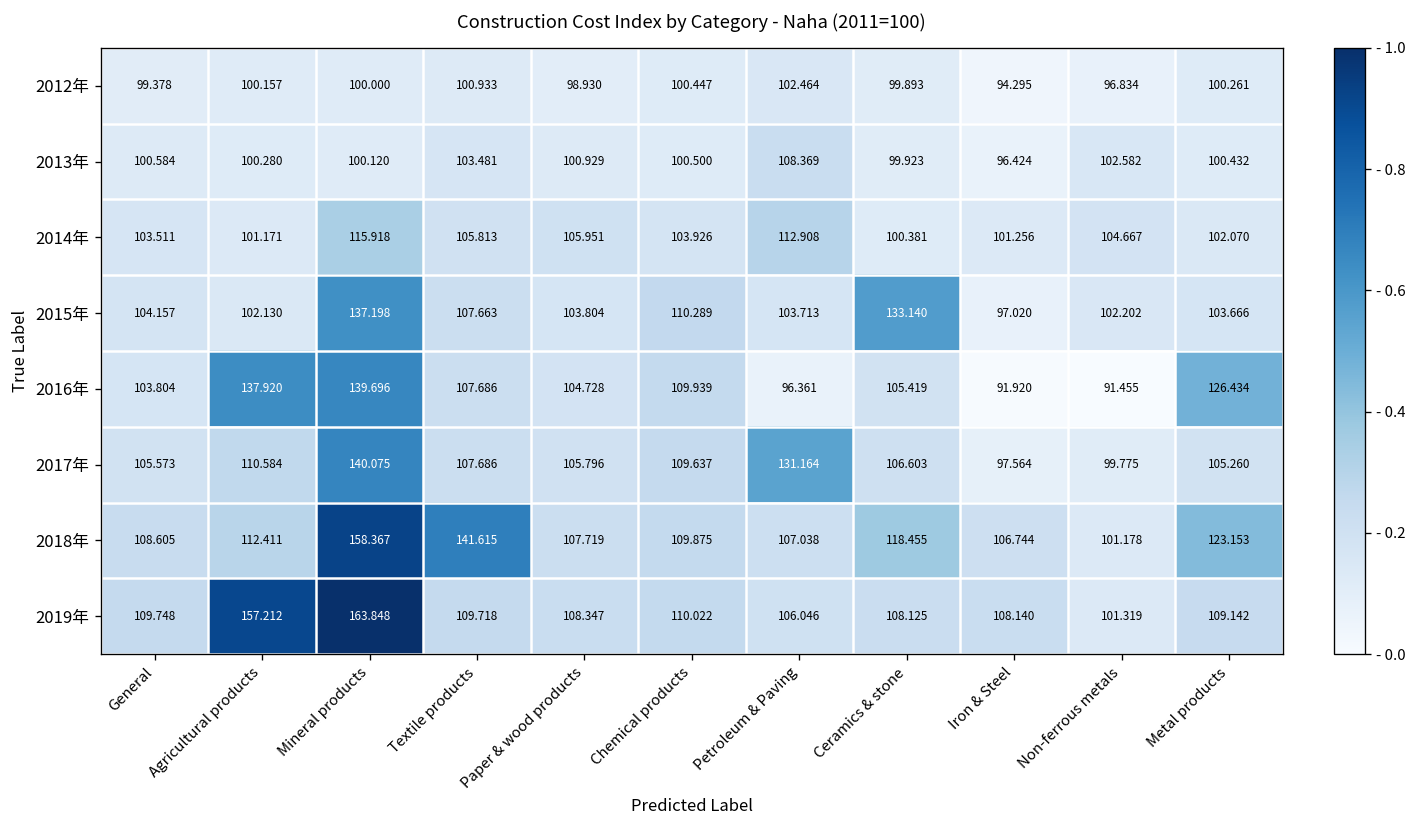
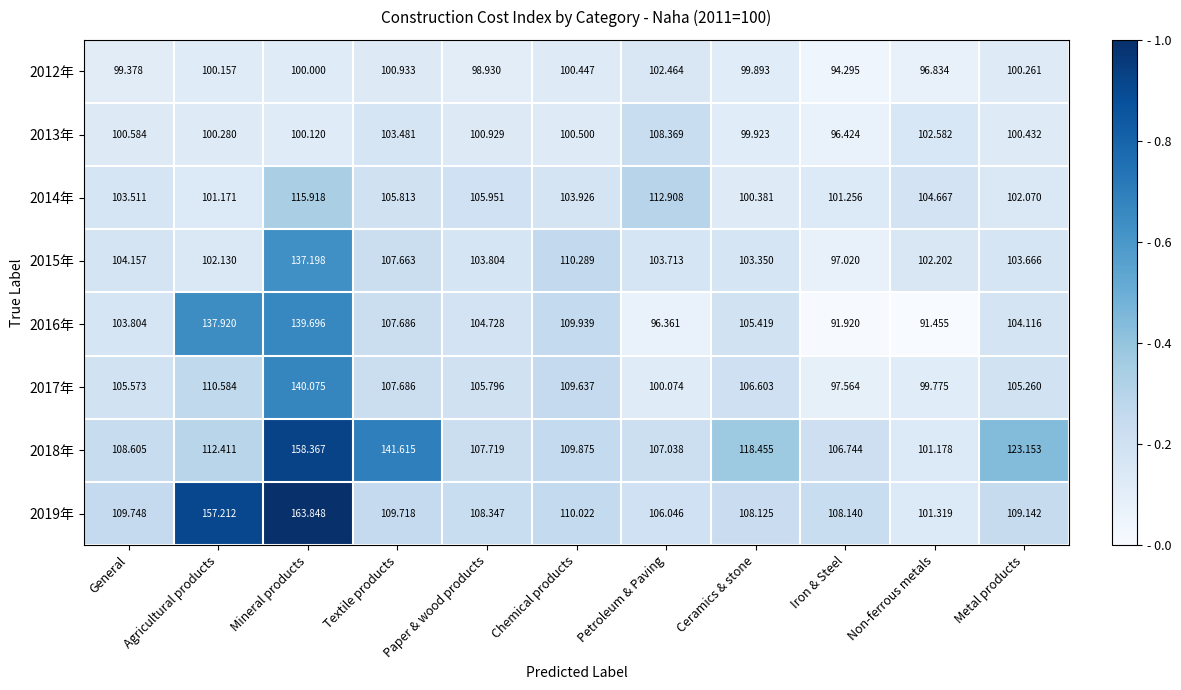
  {
    "2012年": {
      "General": 99.378,
      "Agricultural products": 100.157,
      "Mineral products": 100.000,
      "Textile products": 100.933,
      "Paper & wood products": 98.930,
      "Chemical products": 100.447,
      "Petroleum & Paving": 102.464,
      "Ceramics & stone": 99.893,
      "Iron & Steel": 94.295,
      "Non-ferrous metals": 96.834,
      "Metal products": 100.261
    },
    "2013年": {
      "General": 100.584,
      "Agricultural products": 100.280,
      "Mineral products": 100.120,
      "Textile products": 103.481,
      "Paper & wood products": 100.929,
      "Chemical products": 100.500,
      "Petroleum & Paving": 108.369,
      "Ceramics & stone": 99.923,
      "Iron & Steel": 96.424,
      "Non-ferrous metals": 102.582,
      "Metal products": 100.432
    },
    "2014年": {
      "General": 103.511,
      "Agricultural products": 101.171,
      "Mineral products": 115.918,
      "Textile products": 105.813,
      "Paper & wood products": 105.951,
      "Chemical products": 103.926,
      "Petroleum & Paving": 112.908,
      "Ceramics & stone": 100.381,
      "Iron & Steel": 101.256,
      "Non-ferrous metals": 104.667,
      "Metal products": 102.070
    },
    "2015年": {
      "General": 104.157,
      "Agricultural products": 102.130,
      "Mineral products": 137.198,
      "Textile products": 107.663,
      "Paper & wood products": 103.804,
      "Chemical products": 110.289,
      "Petroleum & Paving": 103.713,
-     "Ceramics & stone": 133.140,
+     "Ceramics & stone": 103.350,
      "Iron & Steel": 97.020,
      "Non-ferrous metals": 102.202,
      "Metal products": 103.666
    },
    "2016年": {
      "General": 103.804,
      "Agricultural products": 137.920,
      "Mineral products": 139.696,
      "Textile products": 107.686,
      "Paper & wood products": 104.728,
      "Chemical products": 109.939,
      "Petroleum & Paving": 96.361,
      "Ceramics & stone": 105.419,
      "Iron & Steel": 91.920,
      "Non-ferrous metals": 91.455,
-     "Metal products": 126.434
+     "Metal products": 104.116
    },
    "2017年": {
      "General": 105.573,
      "Agricultural products": 110.584,
      "Mineral products": 140.075,
      "Textile products": 107.686,
      "Paper & wood products": 105.796,
      "Chemical products": 109.637,
-     "Petroleum & Paving": 131.164,
+     "Petroleum & Paving": 100.074,
      "Ceramics & stone": 106.603,
      "Iron & Steel": 97.564,
      "Non-ferrous metals": 99.775,
      "Metal products": 105.260
    },
    "2018年": {
      "General": 108.605,
      "Agricultural products": 112.411,
      "Mineral products": 158.367,
      "Textile products": 141.615,
      "Paper & wood products": 107.719,
      "Chemical products": 109.875,
      "Petroleum & Paving": 107.038,
      "Ceramics & stone": 118.455,
      "Iron & Steel": 106.744,
      "Non-ferrous metals": 101.178,
      "Metal products": 123.153
    },
    "2019年": {
      "General": 109.748,
      "Agricultural products": 157.212,
      "Mineral products": 163.848,
      "Textile products": 109.718,
      "Paper & wood products": 108.347,
      "Chemical products": 110.022,
      "Petroleum & Paving": 106.046,
      "Ceramics & stone": 108.125,
      "Iron & Steel": 108.140,
      "Non-ferrous metals": 101.319,
      "Metal products": 109.142
    }
  }
